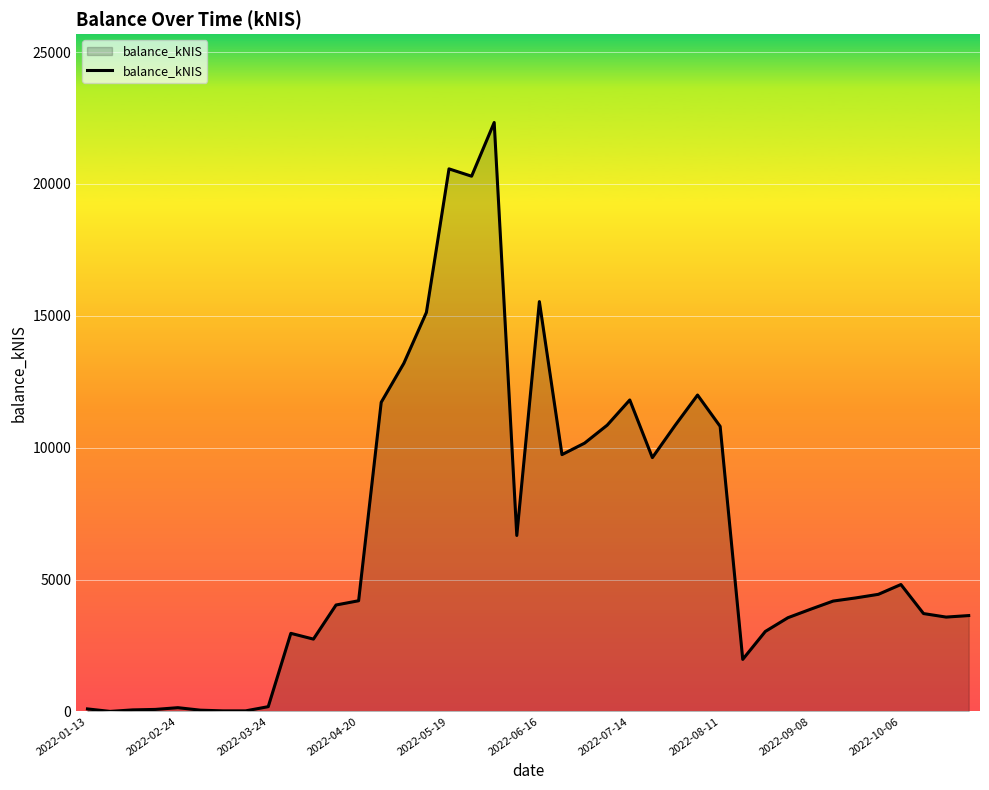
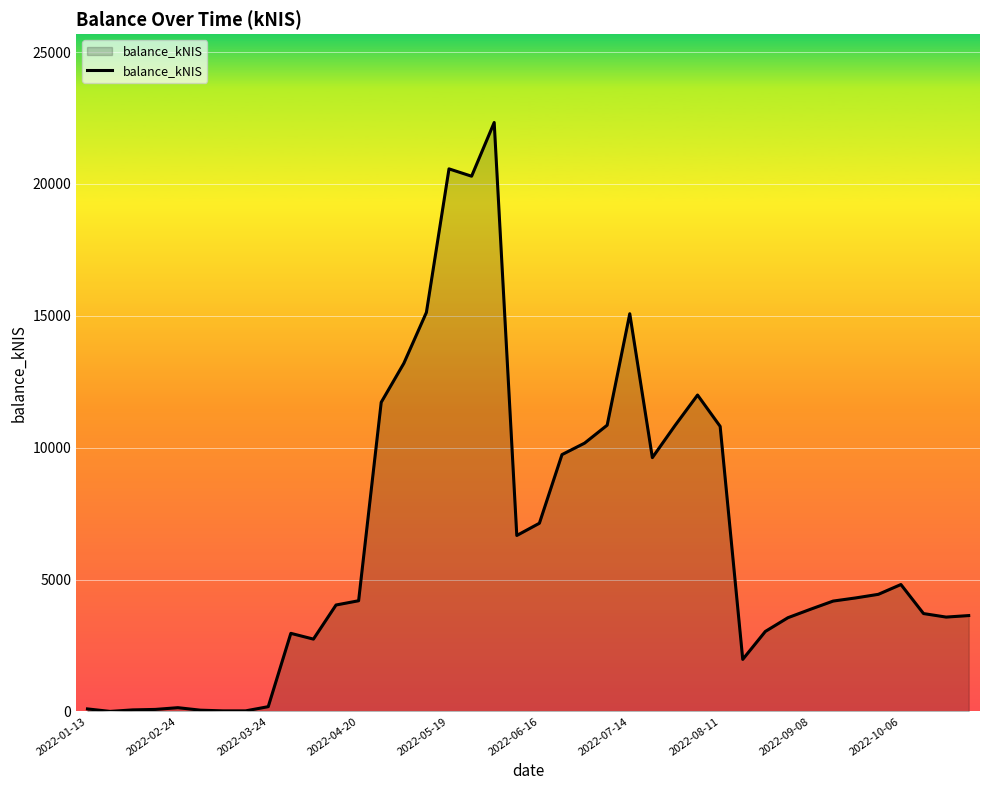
  {
    "2022-01-13": 100,
    "2022-02-24": 100,
    "2022-03-24": 200,
    "2022-04-20": 4200,
    "2022-05-19": 20600,
-   "2022-06-16": 15500,
-   "2022-07-14": 11800,
+   "2022-06-16": 7100,
+   "2022-07-14": 15100,
    "2022-08-11": 10800,
    "2022-09-08": 3900,
    "2022-10-06": 4800
  }
